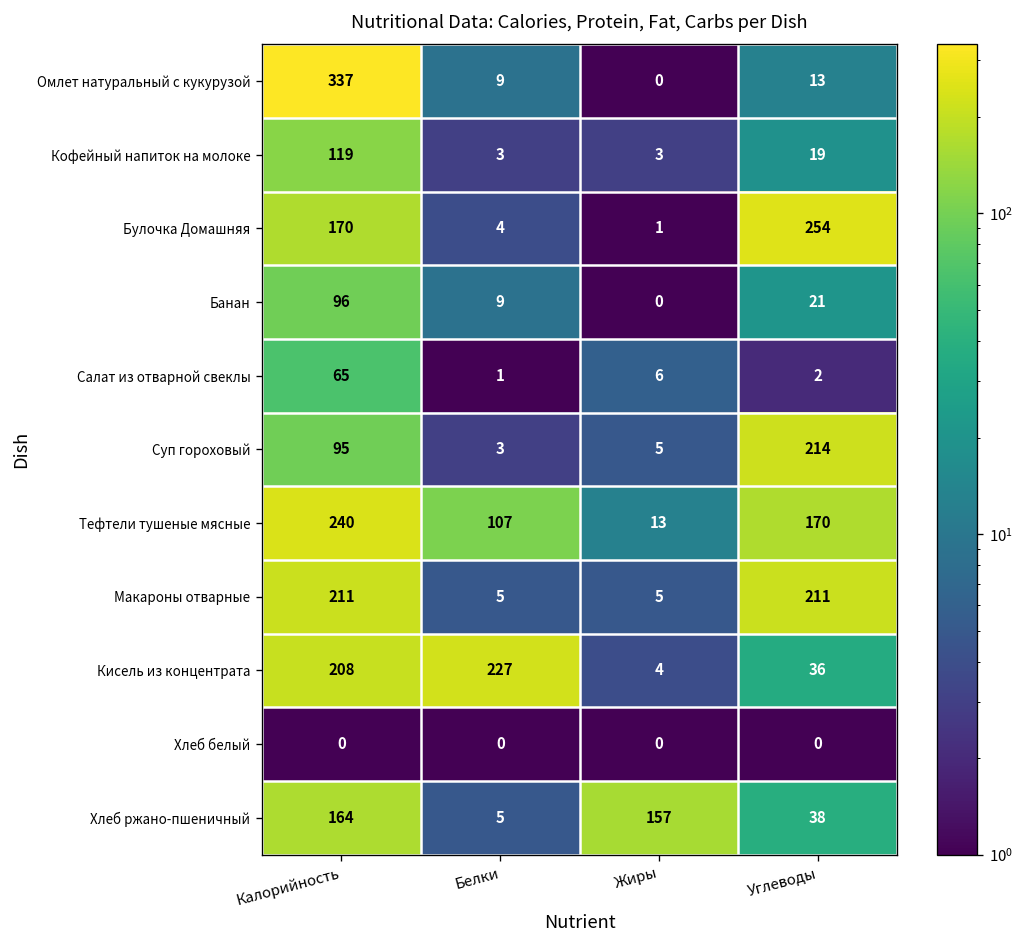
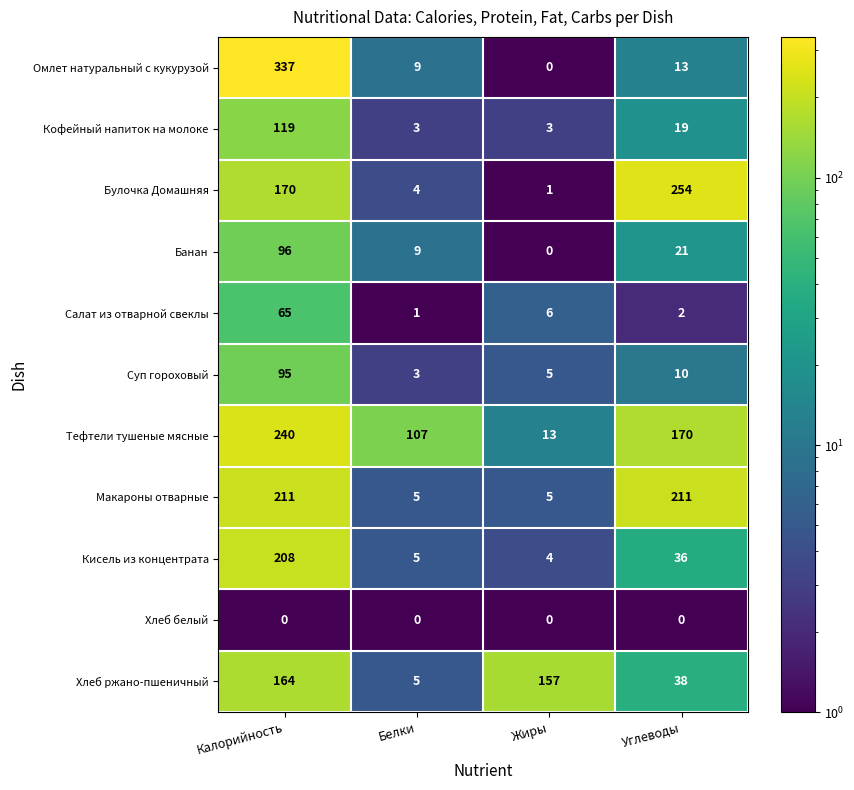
  {
    "Омлет натуральный с кукурузой": {
      "Калорийность": 337,
      "Белки": 9,
      "Жиры": 0,
      "Углеводы": 13
    },
    "Кофейный напиток на молоке": {
      "Калорийность": 119,
      "Белки": 3,
      "Жиры": 3,
      "Углеводы": 19
    },
    "Булочка Домашняя": {
      "Калорийность": 170,
      "Белки": 4,
      "Жиры": 1,
      "Углеводы": 254
    },
    "Банан": {
      "Калорийность": 96,
      "Белки": 9,
      "Жиры": 0,
      "Углеводы": 21
    },
    "Салат из отварной свеклы": {
      "Калорийность": 65,
      "Белки": 1,
      "Жиры": 6,
      "Углеводы": 2
    },
    "Суп гороховый": {
      "Калорийность": 95,
      "Белки": 3,
      "Жиры": 5,
-     "Углеводы": 214
+     "Углеводы": 10
    },
    "Тефтели тушеные мясные": {
      "Калорийность": 240,
      "Белки": 107,
      "Жиры": 13,
      "Углеводы": 170
    },
    "Макароны отварные": {
      "Калорийность": 211,
      "Белки": 5,
      "Жиры": 5,
      "Углеводы": 211
    },
    "Кисель из концентрата": {
      "Калорийность": 208,
-     "Белки": 227,
+     "Белки": 5,
      "Жиры": 4,
      "Углеводы": 36
    },
    "Хлеб белый": {
      "Калорийность": 0,
      "Белки": 0,
      "Жиры": 0,
      "Углеводы": 0
    },
    "Хлеб ржано-пшеничный": {
      "Калорийность": 164,
      "Белки": 5,
      "Жиры": 157,
      "Углеводы": 38
    }
  }
